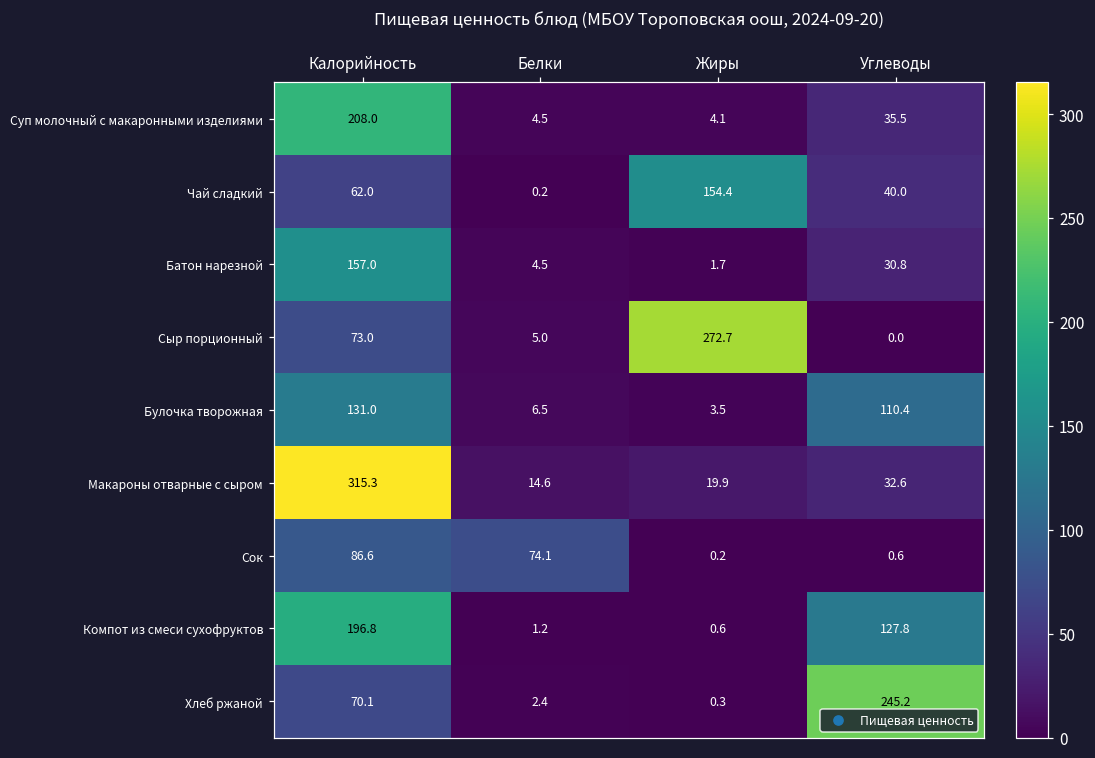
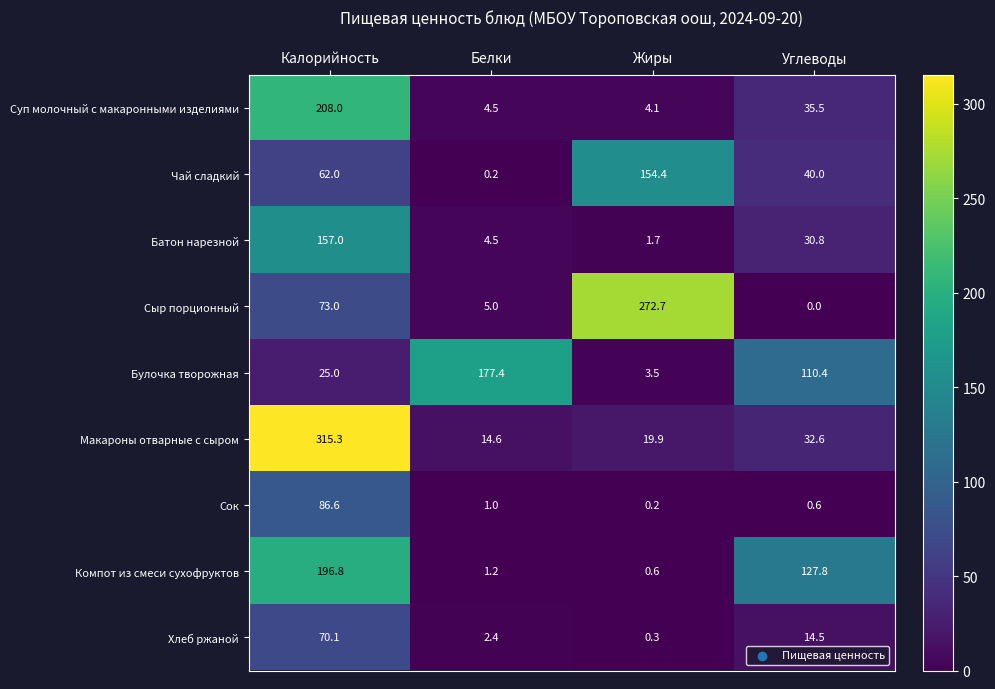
  {
    "Суп молочный с макаронными изделиями": {
      "Калорийность": 208.0,
      "Белки": 4.5,
      "Жиры": 4.1,
      "Углеводы": 35.5
    },
    "Чай сладкий": {
      "Калорийность": 62.0,
      "Белки": 0.2,
      "Жиры": 154.4,
      "Углеводы": 40.0
    },
    "Батон нарезной": {
      "Калорийность": 157.0,
      "Белки": 4.5,
      "Жиры": 1.7,
      "Углеводы": 30.8
    },
    "Сыр порционный": {
      "Калорийность": 73.0,
      "Белки": 5.0,
      "Жиры": 272.7,
      "Углеводы": 0.0
    },
    "Булочка творожная": {
-     "Калорийность": 131.0,
-     "Белки": 6.5,
+     "Калорийность": 25.0,
+     "Белки": 177.4,
      "Жиры": 3.5,
      "Углеводы": 110.4
    },
    "Макароны отварные с сыром": {
      "Калорийность": 315.3,
      "Белки": 14.6,
      "Жиры": 19.9,
      "Углеводы": 32.6
    },
    "Сок": {
      "Калорийность": 86.6,
-     "Белки": 74.1,
+     "Белки": 1.0,
      "Жиры": 0.2,
      "Углеводы": 0.6
    },
    "Компот из смеси сухофруктов": {
      "Калорийность": 196.8,
      "Белки": 1.2,
      "Жиры": 0.6,
      "Углеводы": 127.8
    },
    "Хлеб ржаной": {
      "Калорийность": 70.1,
      "Белки": 2.4,
      "Жиры": 0.3,
-     "Углеводы": 245.2
+     "Углеводы": 14.5
    }
  }
